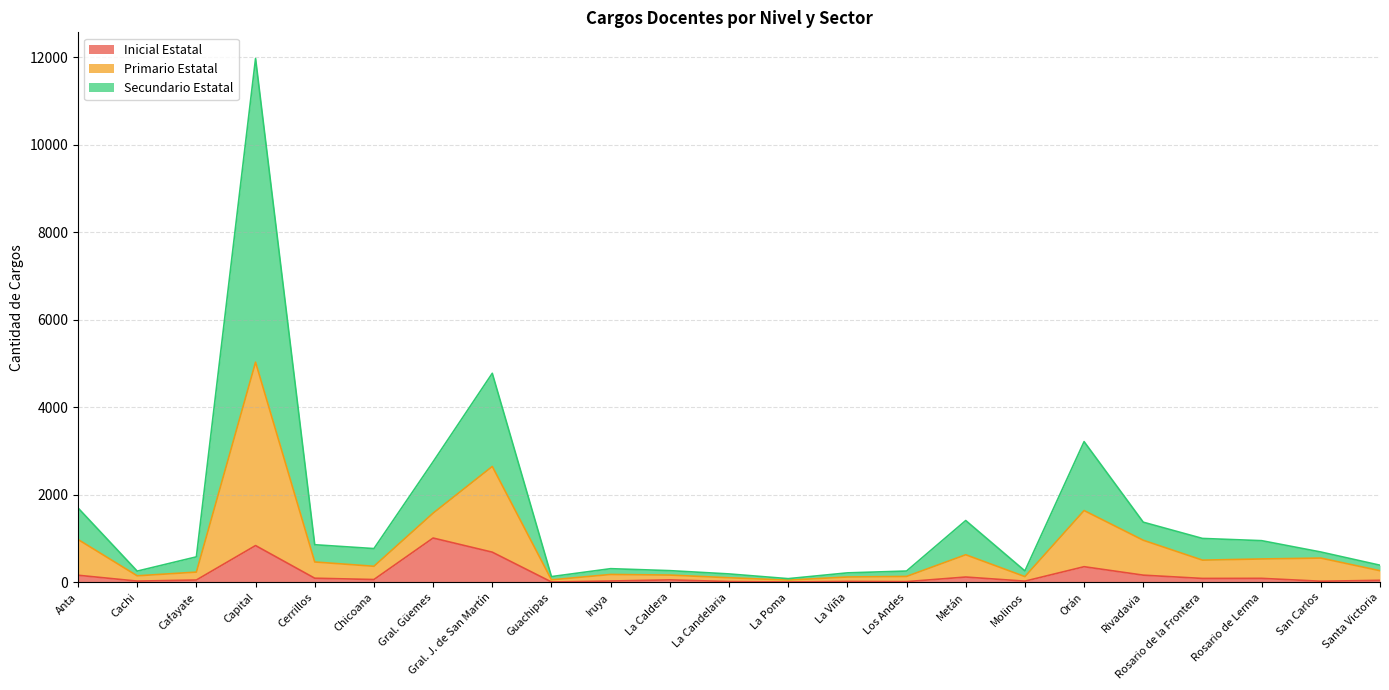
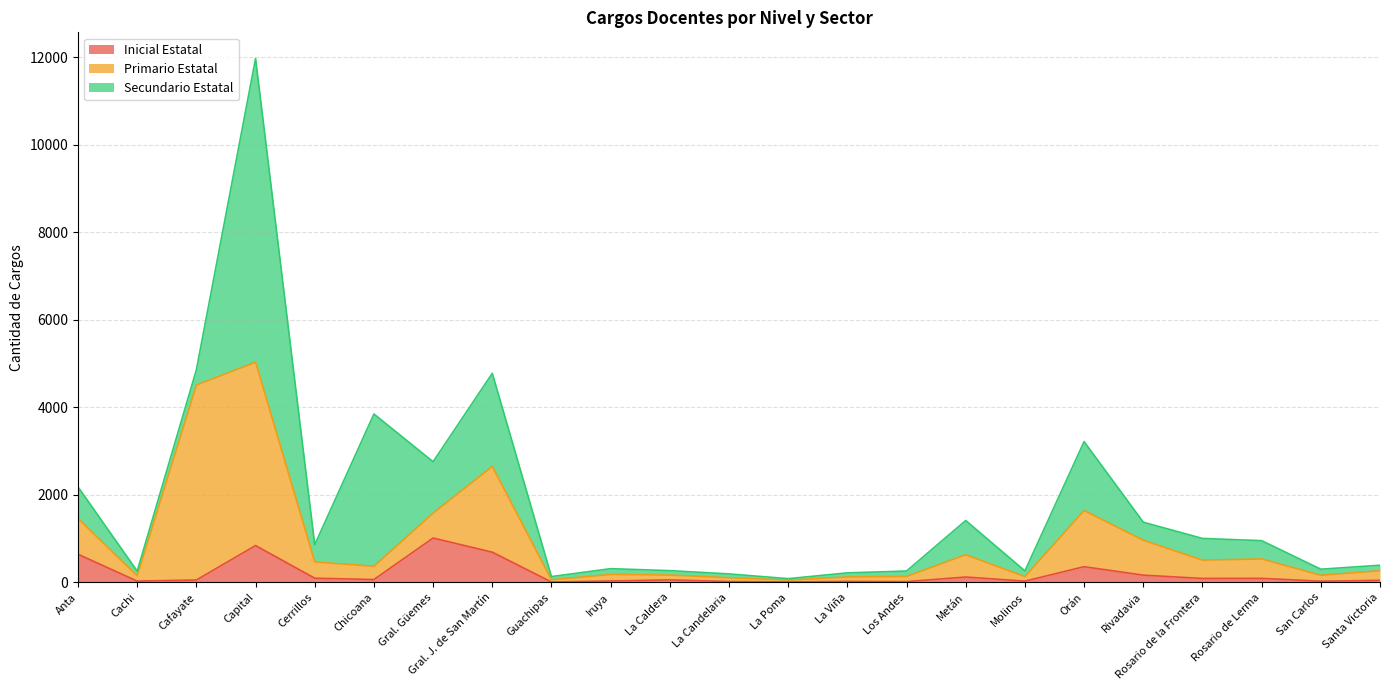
  {
    "Inicial Estatal": {
-     "Anta": 200,
+     "Anta": 600,
      "Cachi": 0,
      "Cafayate": 100,
      "Capital": 800,
      "Cerrillos": 100,
      "Chicoana": 100,
      "Gral. Güemes": 1000,
      "Gral. J. de San Martín": 700,
      "Iruya": 0,
      "La Caldera": 100,
      "La Candelaria": 0,
      "La Viña": 0,
      "Los Andes": 0,
      "Metán": 100,
      "Molinos": 0,
      "Orán": 400,
      "Rivadavia": 200,
      "Rosario de la Frontera": 100,
      "Rosario de Lerma": 100,
      "San Carlos": 0,
      "Santa Victoria": 0
    },
    "Primario Estatal": {
      "Anta": 800,
      "Cachi": 100,
-     "Cafayate": 200,
+     "Cafayate": 4500,
      "Capital": 4200,
      "Cerrillos": 400,
      "Chicoana": 300,
      "Gral. Güemes": 600,
      "Gral. J. de San Martín": 2000,
      "Iruya": 200,
      "La Caldera": 100,
      "La Candelaria": 100,
      "La Viña": 100,
      "Los Andes": 100,
      "Metán": 500,
      "Molinos": 100,
      "Orán": 1300,
      "Rivadavia": 800,
      "Rosario de la Frontera": 400,
      "Rosario de Lerma": 400,
-     "San Carlos": 500,
+     "San Carlos": 100,
      "Santa Victoria": 200
    },
    "Secundario Estatal": {
      "Anta": 700,
      "Cachi": 100,
      "Cafayate": 300,
      "Capital": 6900,
      "Cerrillos": 400,
-     "Chicoana": 400,
+     "Chicoana": 3500,
      "Gral. Güemes": 1200,
      "Gral. J. de San Martín": 2100,
      "Guachipas": 100,
      "Iruya": 100,
      "La Caldera": 100,
      "La Candelaria": 100,
      "La Viña": 100,
      "Los Andes": 100,
      "Metán": 800,
      "Molinos": 100,
      "Orán": 1600,
      "Rivadavia": 400,
      "Rosario de la Frontera": 500,
      "Rosario de Lerma": 400,
      "San Carlos": 100,
      "Santa Victoria": 100
    }
  }
